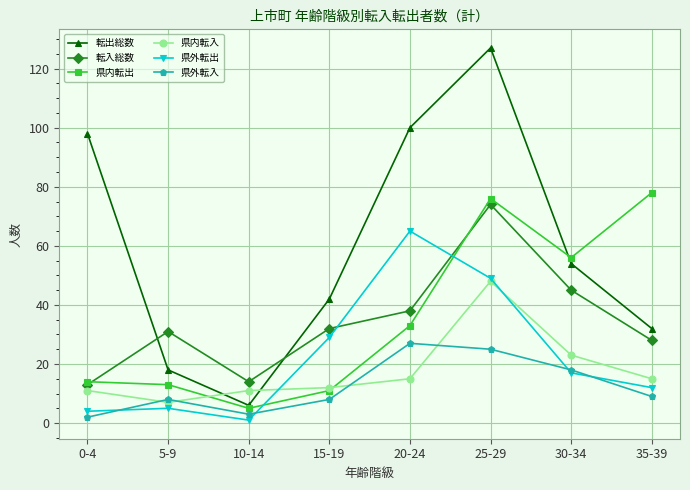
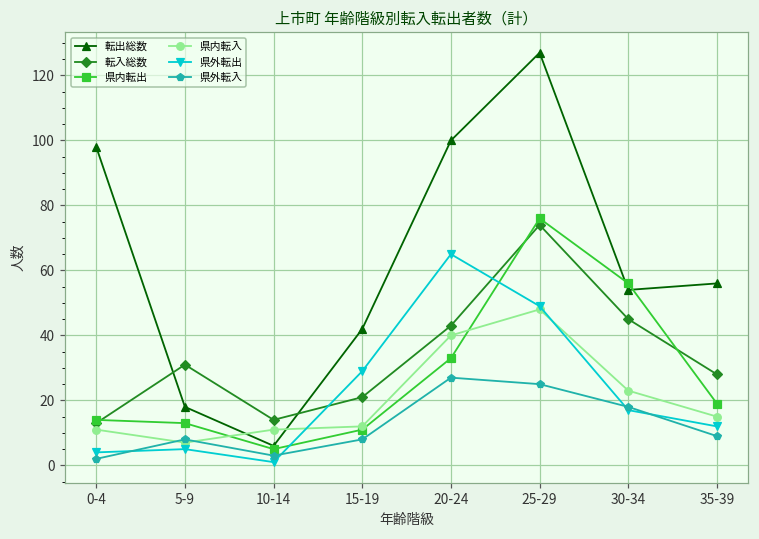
  {
    "転出総数": {
      "0-4": 98,
      "5-9": 18,
      "10-14": 6,
      "15-19": 42,
      "20-24": 100,
      "25-29": 127,
      "30-34": 54,
-     "35-39": 32
+     "35-39": 56
    },
    "転入総数": {
      "0-4": 13,
      "5-9": 31,
      "10-14": 14,
-     "15-19": 32,
-     "20-24": 38,
+     "15-19": 21,
+     "20-24": 43,
      "25-29": 74,
      "30-34": 45,
      "35-39": 28
    },
    "県内転出": {
      "0-4": 14,
      "5-9": 13,
      "10-14": 5,
      "15-19": 11,
      "20-24": 33,
      "25-29": 76,
      "30-34": 56,
-     "35-39": 78
+     "35-39": 19
    },
    "県内転入": {
      "0-4": 11,
      "5-9": 7,
      "10-14": 11,
      "15-19": 12,
-     "20-24": 15,
+     "20-24": 40,
      "25-29": 48,
      "30-34": 23,
      "35-39": 15
    }
  }
